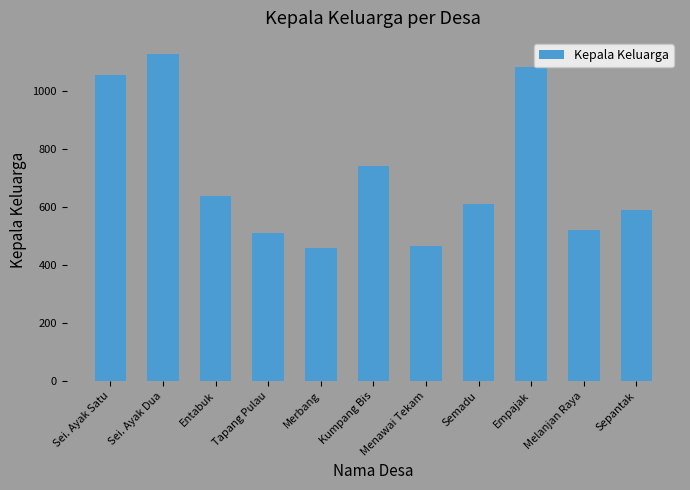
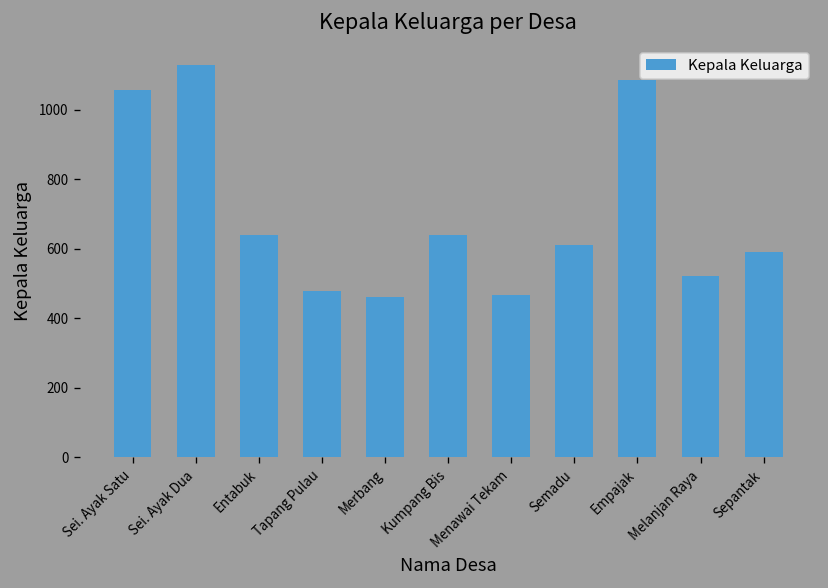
  {
    "Sei. Ayak Satu": 1060,
    "Sei. Ayak Dua": 1130,
    "Entabuk": 640,
-   "Tapang Pulau": 510,
+   "Tapang Pulau": 480,
    "Merbang": 460,
-   "Kumpang Bis": 740,
+   "Kumpang Bis": 640,
    "Menawai Tekam": 470,
    "Semadu": 610,
    "Empajak": 1090,
    "Melanjan Raya": 520,
    "Sepantak": 590
  }
